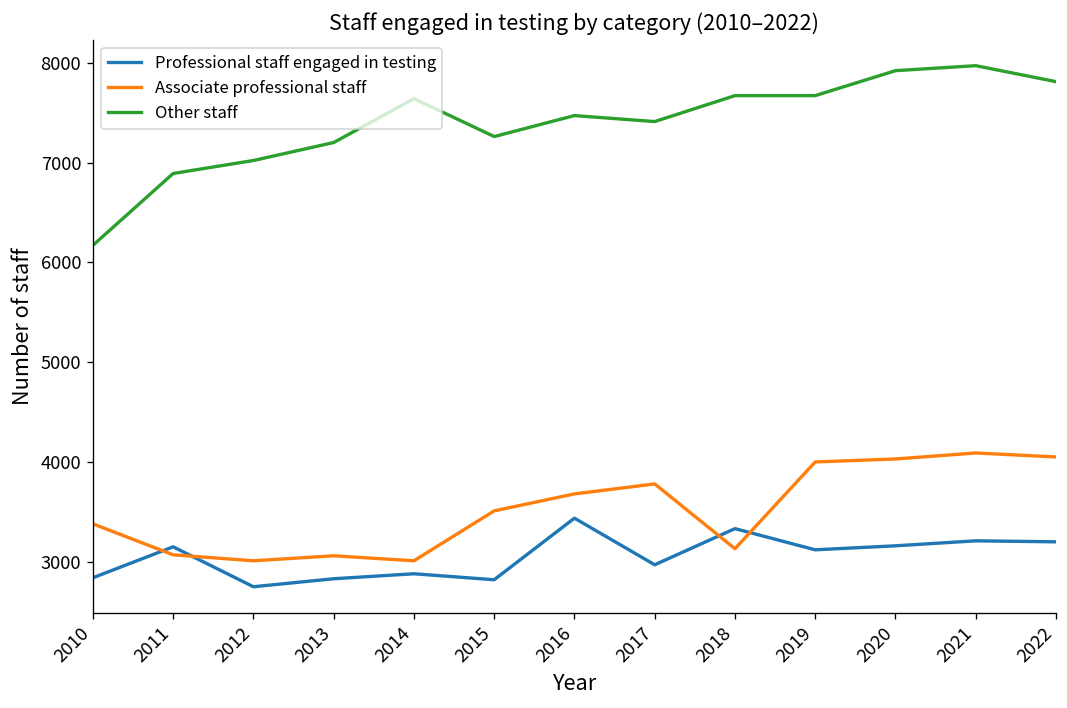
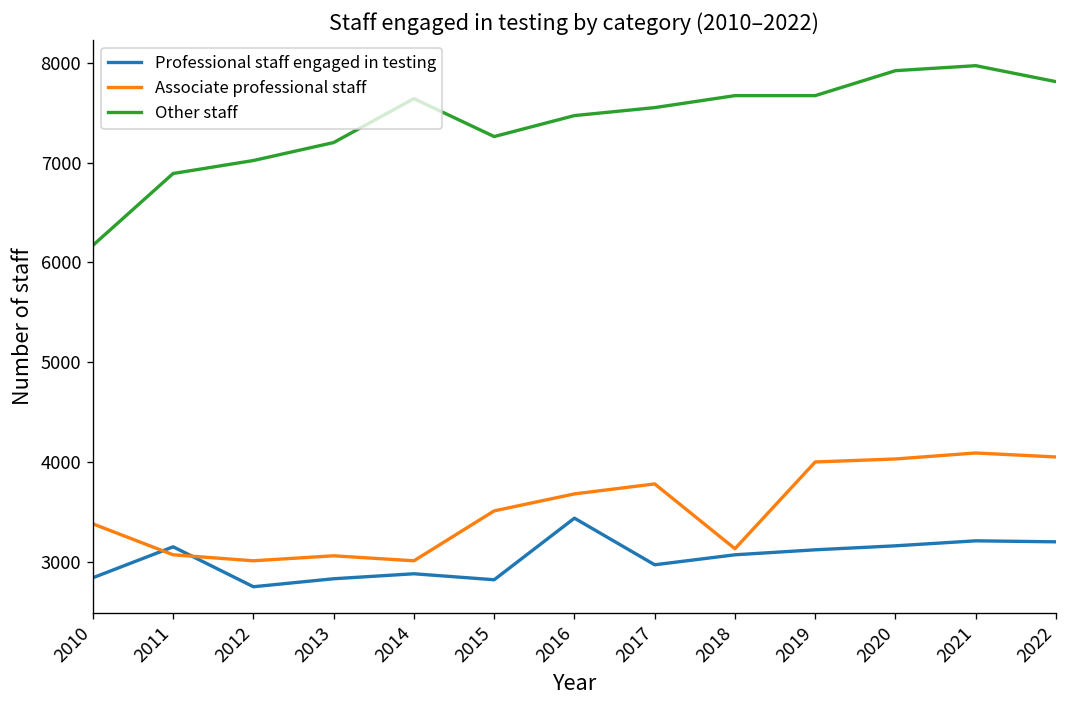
  {
    "Professional staff engaged in testing": {
      "2010": 2800,
      "2011": 3200,
      "2012": 2800,
      "2013": 2800,
      "2014": 2900,
      "2015": 2800,
      "2016": 3400,
      "2017": 3000,
-     "2018": 3300,
+     "2018": 3100,
      "2019": 3100,
      "2020": 3200,
      "2021": 3200,
      "2022": 3200
    },
    "Associate professional staff": {
      "2010": 3400,
      "2011": 3100,
      "2012": 3000,
      "2013": 3100,
      "2014": 3000,
      "2015": 3500,
      "2016": 3700,
      "2017": 3800,
      "2018": 3100,
      "2019": 4000,
      "2020": 4000,
      "2021": 4100,
      "2022": 4100
    },
    "Other staff": {
      "2010": 6200,
      "2011": 6900,
      "2012": 7000,
      "2013": 7200,
      "2015": 7300,
      "2016": 7500,
-     "2017": 7400,
+     "2017": 7600,
      "2018": 7700,
      "2019": 7700,
      "2020": 7900,
      "2021": 8000,
      "2022": 7800
    }
  }
